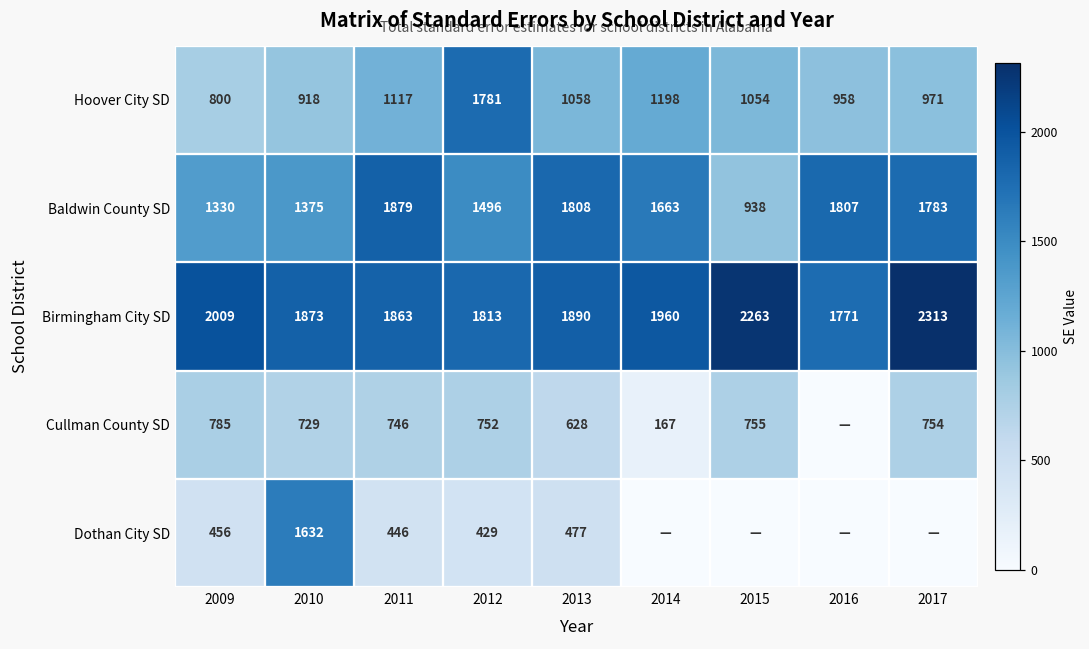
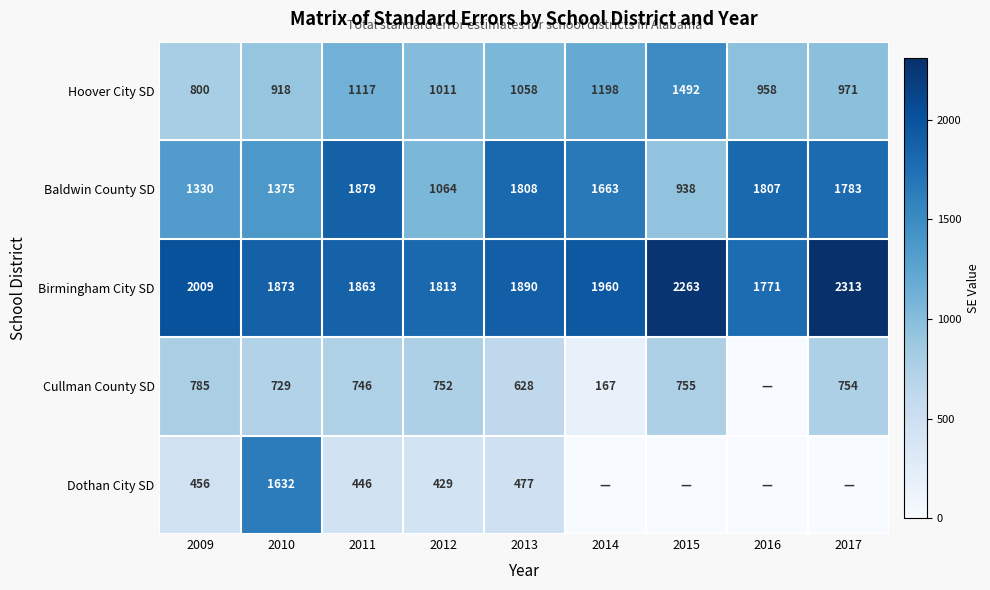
  {
    "Hoover City SD": {
      "2009": 800,
      "2010": 918,
      "2011": 1117,
-     "2012": 1781,
+     "2012": 1011,
      "2013": 1058,
      "2014": 1198,
-     "2015": 1054,
+     "2015": 1492,
      "2016": 958,
      "2017": 971
    },
    "Baldwin County SD": {
      "2009": 1330,
      "2010": 1375,
      "2011": 1879,
-     "2012": 1496,
+     "2012": 1064,
      "2013": 1808,
      "2014": 1663,
      "2015": 938,
      "2016": 1807,
      "2017": 1783
    },
    "Birmingham City SD": {
      "2009": 2009,
      "2010": 1873,
      "2011": 1863,
      "2012": 1813,
      "2013": 1890,
      "2014": 1960,
      "2015": 2263,
      "2016": 1771,
      "2017": 2313
    },
    "Cullman County SD": {
      "2009": 785,
      "2010": 729,
      "2011": 746,
      "2012": 752,
      "2013": 628,
      "2014": 167,
      "2015": 755,
      "2017": 754
    },
    "Dothan City SD": {
      "2009": 456,
      "2010": 1632,
      "2011": 446,
      "2012": 429,
      "2013": 477
    }
  }
